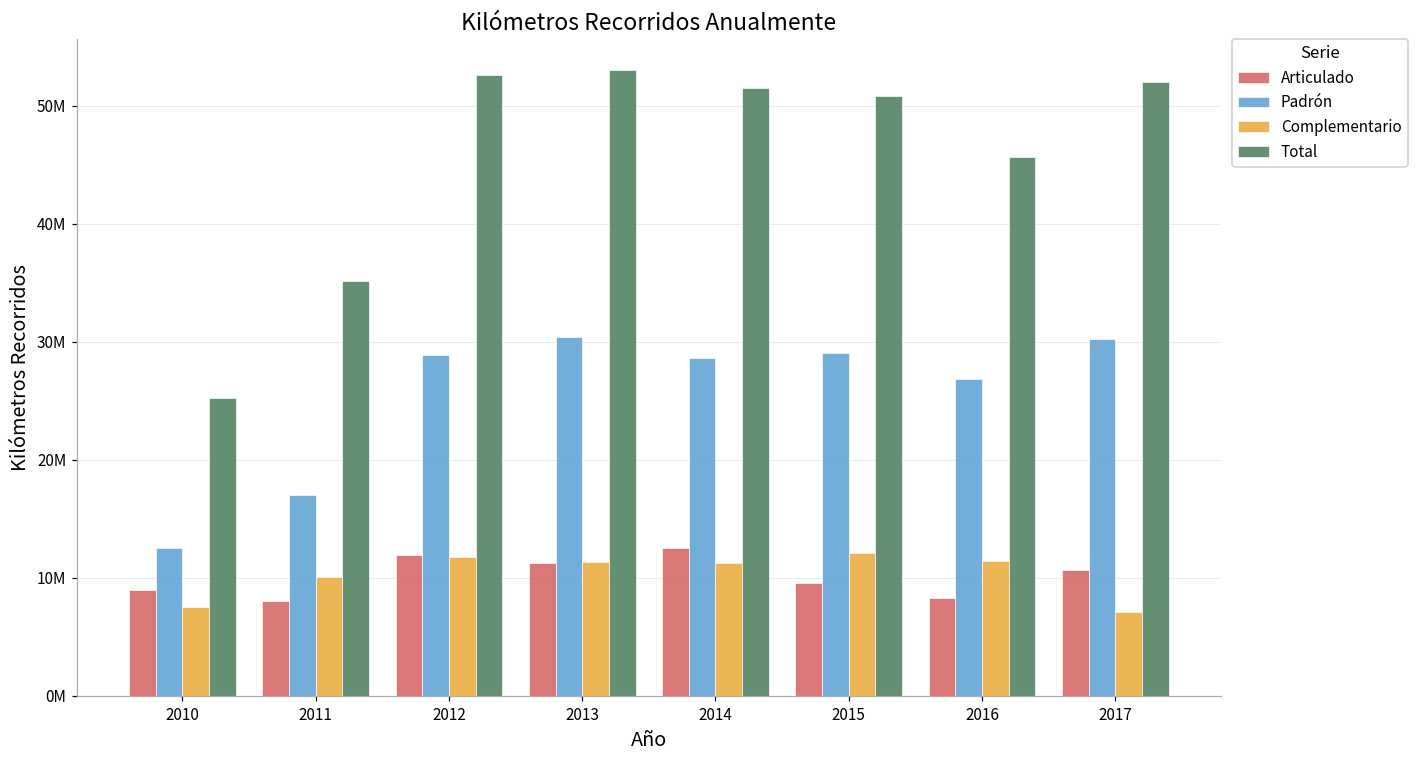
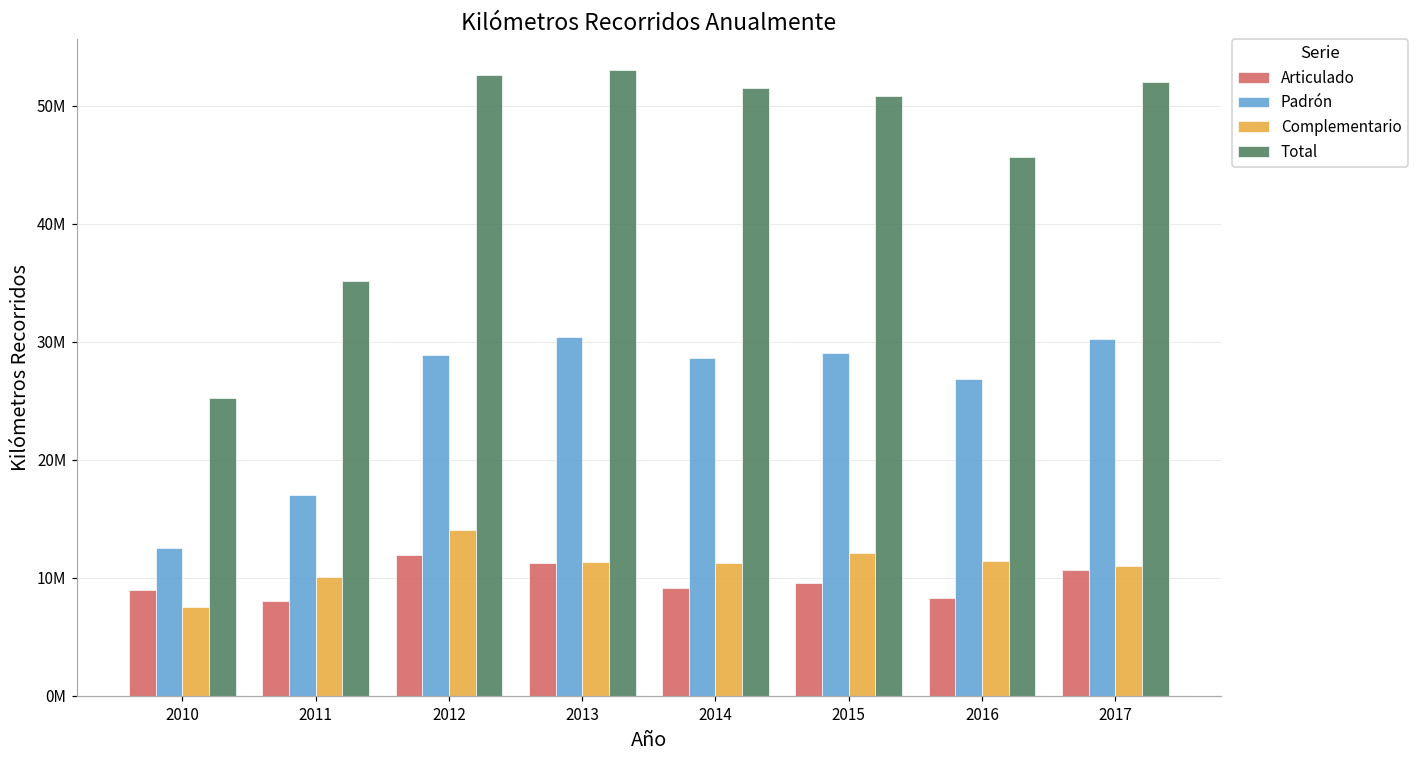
  {
    "Articulado": {
      "2010": 9000000,
      "2011": 8100000,
      "2012": 12000000,
      "2013": 11300000,
-     "2014": 12500000,
+     "2014": 9200000,
      "2015": 9600000,
      "2016": 8300000,
      "2017": 10700000
    },
    "Padrón": {
      "2010": 12500000,
      "2011": 17100000,
      "2012": 28900000,
      "2013": 30400000,
      "2014": 28600000,
      "2015": 29100000,
      "2016": 26800000,
      "2017": 30200000
    },
    "Complementario": {
      "2010": 7500000,
      "2011": 10000000,
-     "2012": 11800000,
+     "2012": 14100000,
      "2013": 11400000,
      "2014": 11300000,
      "2015": 12200000,
      "2016": 11400000,
-     "2017": 7100000
+     "2017": 11000000
    },
    "Total": {
      "2010": 25200000,
      "2011": 35200000,
      "2012": 52600000,
      "2013": 53000000,
      "2014": 51500000,
      "2015": 50800000,
      "2016": 45600000,
      "2017": 52000000
    }
  }
